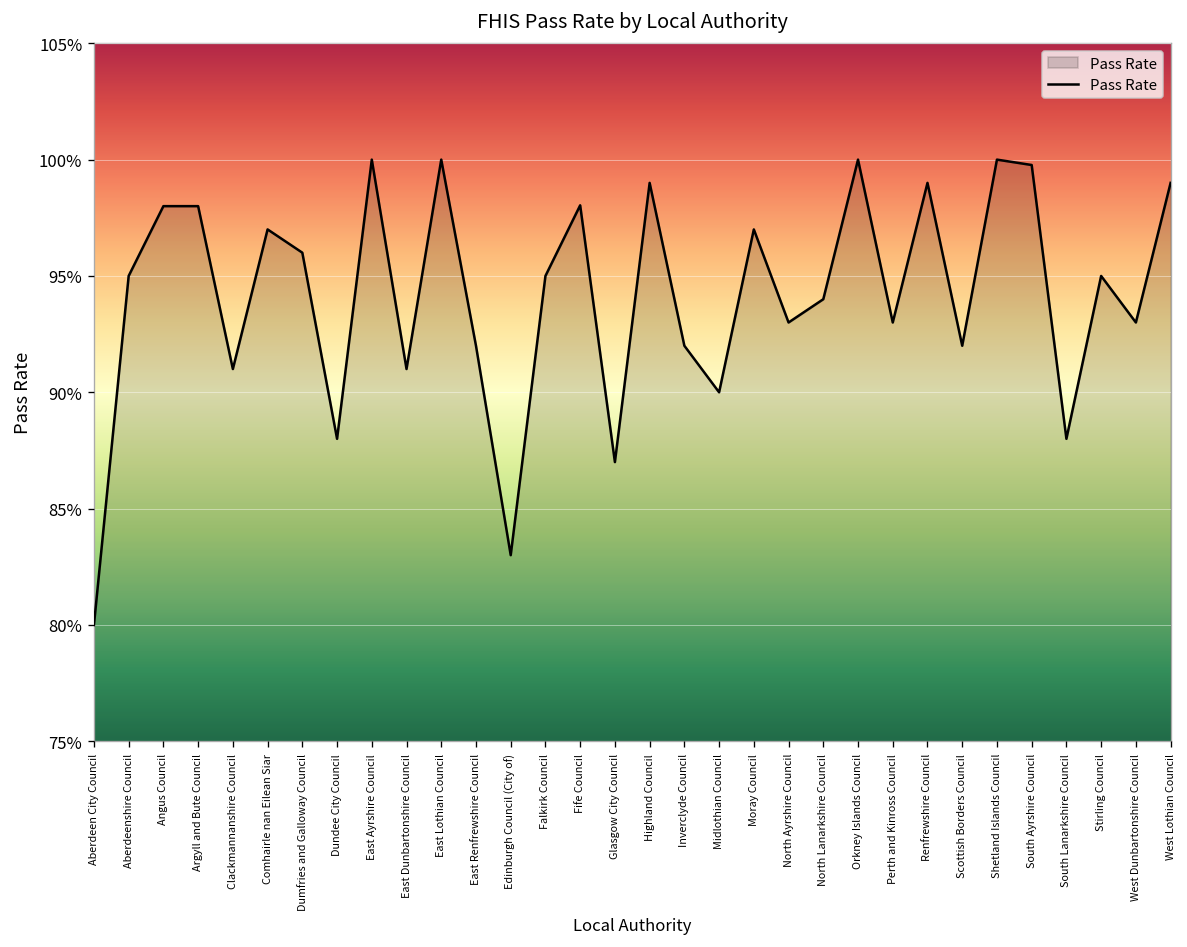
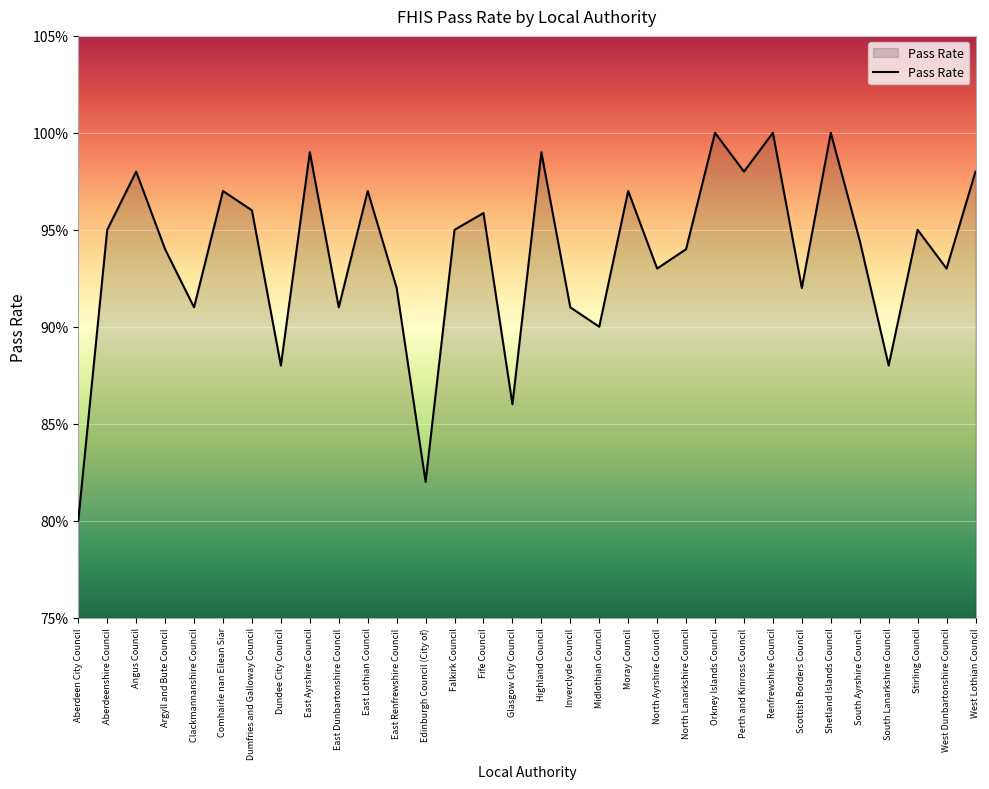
  {
    "Aberdeen City Council": "80.0%",
    "Aberdeenshire Council": "95.0%",
    "Angus Council": "98.0%",
-   "Argyll and Bute Council": "98.0%",
+   "Argyll and Bute Council": "94.0%",
    "Clackmannanshire Council": "91.0%",
    "Comhairle nan Eilean Siar": "97.0%",
    "Dumfries and Galloway Council": "96.0%",
    "Dundee City Council": "88.0%",
-   "East Ayrshire Council": "100.0%",
+   "East Ayrshire Council": "99.0%",
    "East Dunbartonshire Council": "91.0%",
-   "East Lothian Council": "100.0%",
+   "East Lothian Council": "97.0%",
    "East Renfrewshire Council": "92.0%",
-   "Edinburgh Council (City of)": "83.0%",
+   "Edinburgh Council (City of)": "82.0%",
    "Falkirk Council": "95.0%",
-   "Fife Council": "98.0%",
-   "Glasgow City Council": "87.0%",
+   "Fife Council": "95.9%",
+   "Glasgow City Council": "86.0%",
    "Highland Council": "99.0%",
-   "Inverclyde Council": "92.0%",
+   "Inverclyde Council": "91.0%",
    "Midlothian Council": "90.0%",
    "Moray Council": "97.0%",
    "North Ayrshire Council": "93.0%",
    "North Lanarkshire Council": "94.0%",
    "Orkney Islands Council": "100.0%",
-   "Perth and Kinross Council": "93.0%",
-   "Renfrewshire Council": "99.0%",
+   "Perth and Kinross Council": "98.0%",
+   "Renfrewshire Council": "100.0%",
    "Scottish Borders Council": "92.0%",
    "Shetland Islands Council": "100.0%",
-   "South Ayrshire Council": "99.8%",
+   "South Ayrshire Council": "94.4%",
    "South Lanarkshire Council": "88.0%",
    "Stirling Council": "95.0%",
    "West Dunbartonshire Council": "93.0%",
-   "West Lothian Council": "99.0%"
+   "West Lothian Council": "98.0%"
  }
